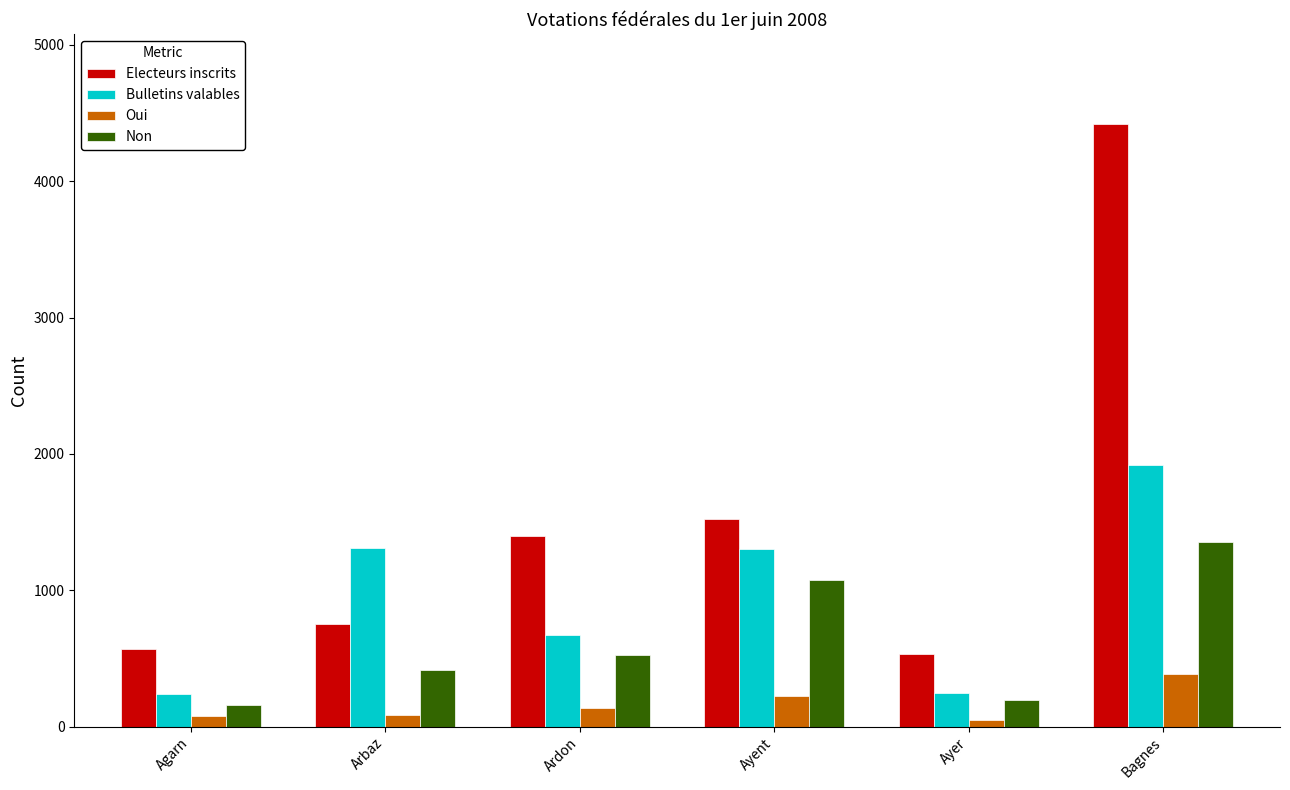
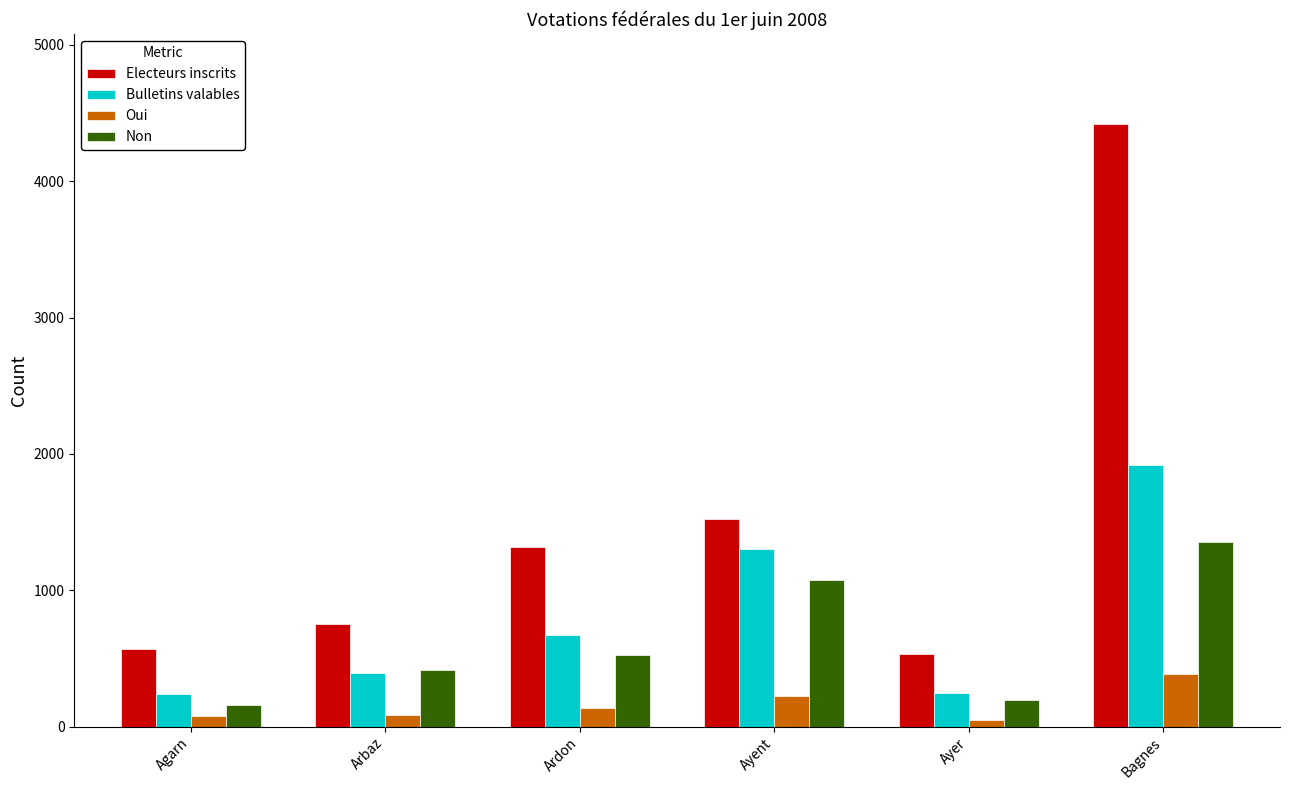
  {
    "Electeurs inscrits": {
      "Agarn": 570,
      "Arbaz": 750,
-     "Ardon": 1400,
+     "Ardon": 1320,
      "Ayent": 1520,
      "Ayer": 540,
      "Bagnes": 4420
    },
    "Bulletins valables": {
      "Agarn": 240,
-     "Arbaz": 1310,
+     "Arbaz": 390,
      "Ardon": 670,
      "Ayent": 1310,
      "Ayer": 250,
      "Bagnes": 1920
    },
    "Oui": {
      "Agarn": 80,
      "Arbaz": 90,
      "Ardon": 140,
      "Ayent": 230,
      "Ayer": 50,
      "Bagnes": 390
    },
    "Non": {
      "Agarn": 160,
      "Arbaz": 410,
      "Ardon": 530,
      "Ayent": 1080,
      "Ayer": 200,
      "Bagnes": 1360
    }
  }
